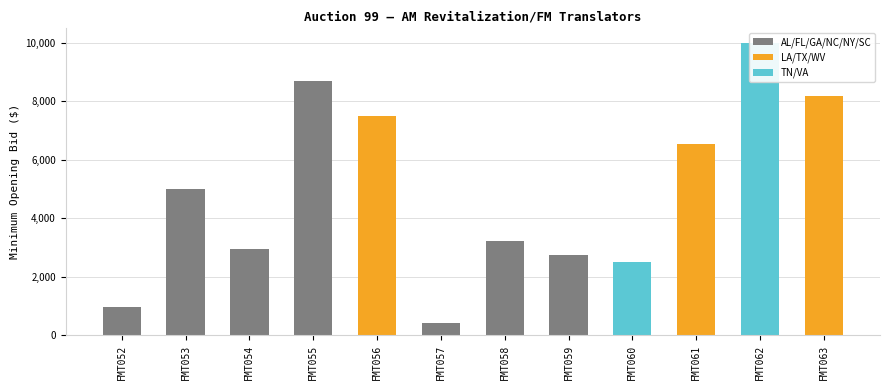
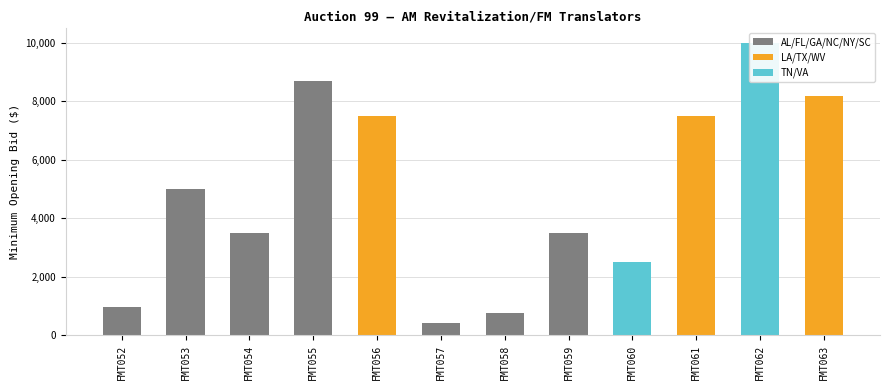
  {
    "FMT052": "1,000",
    "FMT053": "5,000",
-   "FMT054": "3,000",
+   "FMT054": "3,500",
    "FMT055": "8,700",
    "FMT056": "7,500",
    "FMT057": "400",
-   "FMT058": "3,200",
-   "FMT059": "2,700",
+   "FMT058": "800",
+   "FMT059": "3,500",
    "FMT060": "2,500",
-   "FMT061": "6,500",
+   "FMT061": "7,500",
    "FMT063": "8,200"
  }
